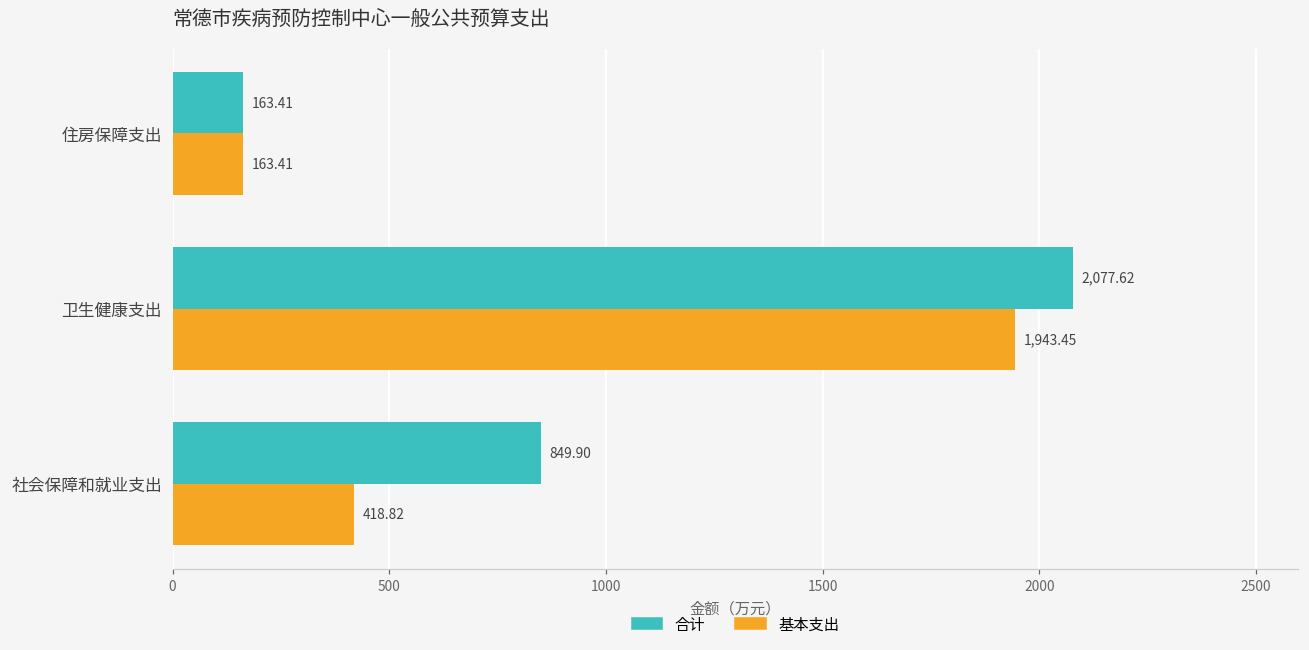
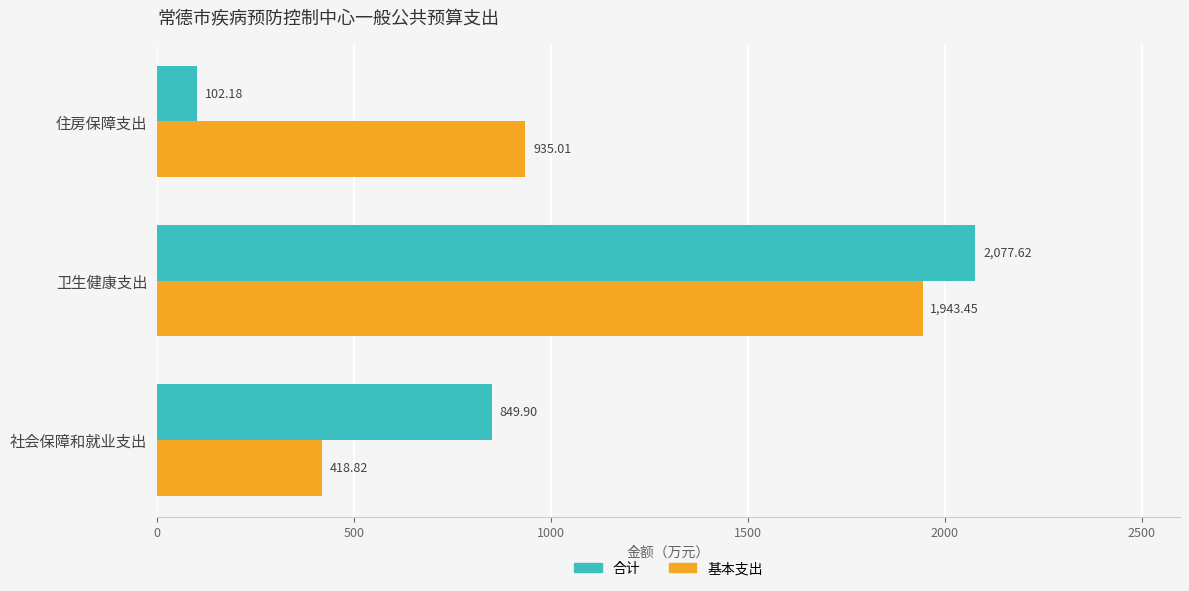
  {
    "合计": {
-     "住房保障支出": "163.41",
+     "住房保障支出": "102.18",
      "卫生健康支出": "2,077.62",
      "社会保障和就业支出": "849.90"
    },
    "基本支出": {
-     "住房保障支出": "163.41",
+     "住房保障支出": "935.01",
      "卫生健康支出": "1,943.45",
      "社会保障和就业支出": "418.82"
    }
  }
